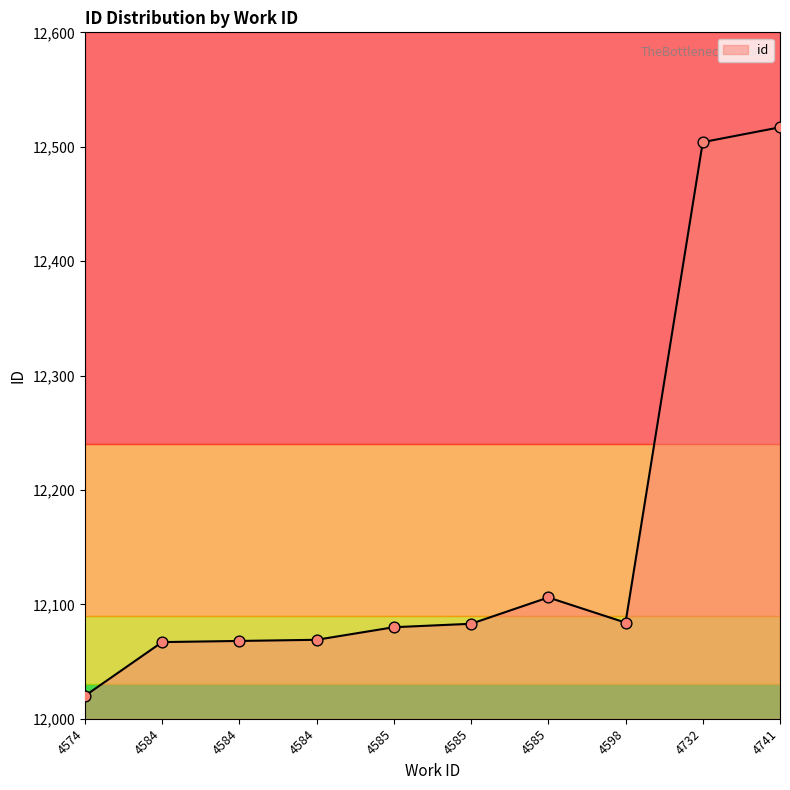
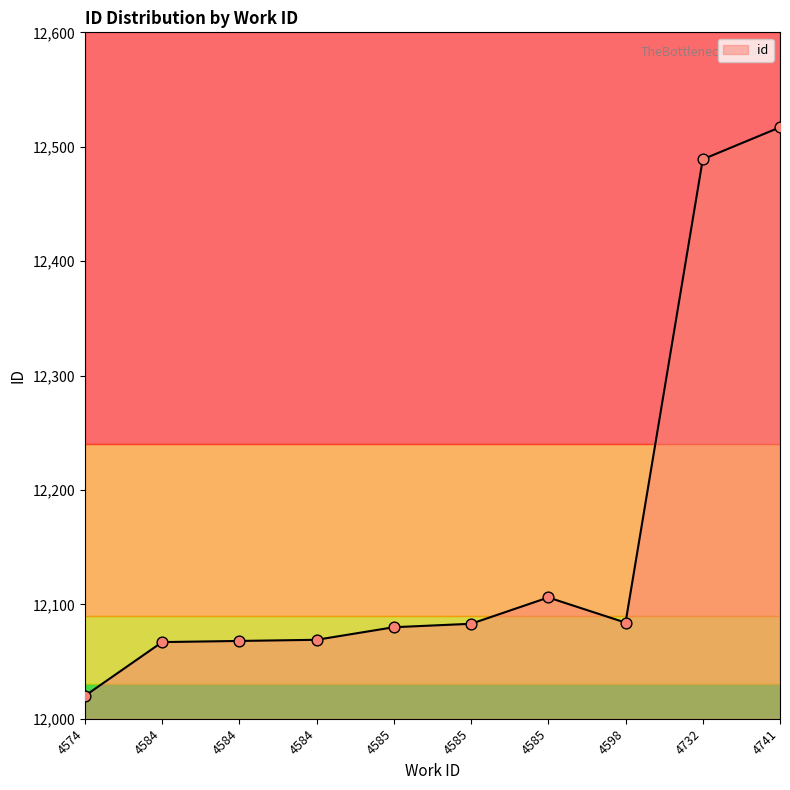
  {
    "4574": "12,020",
    "4598": "12,084",
-   "4732": "12,504",
+   "4732": "12,489",
    "4741": "12,517"
  }
